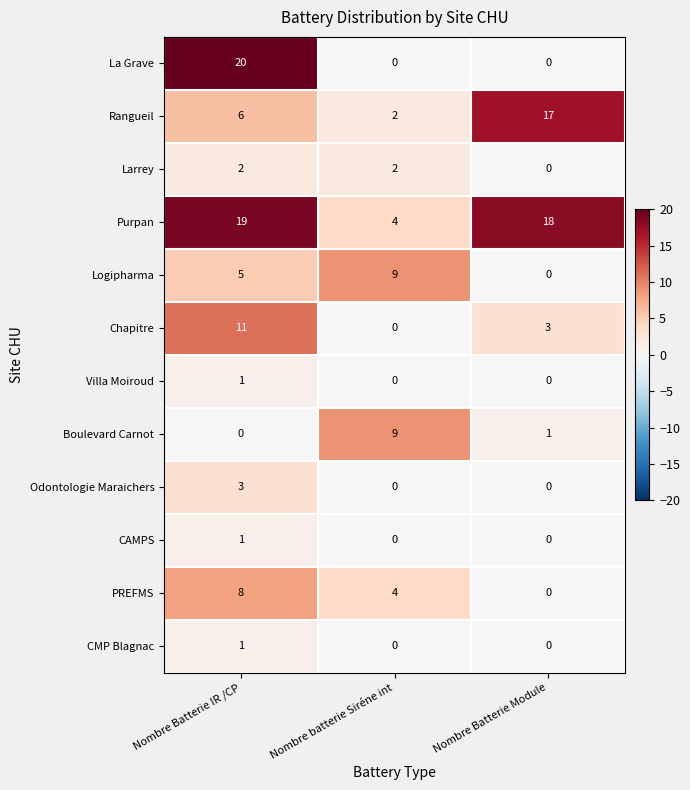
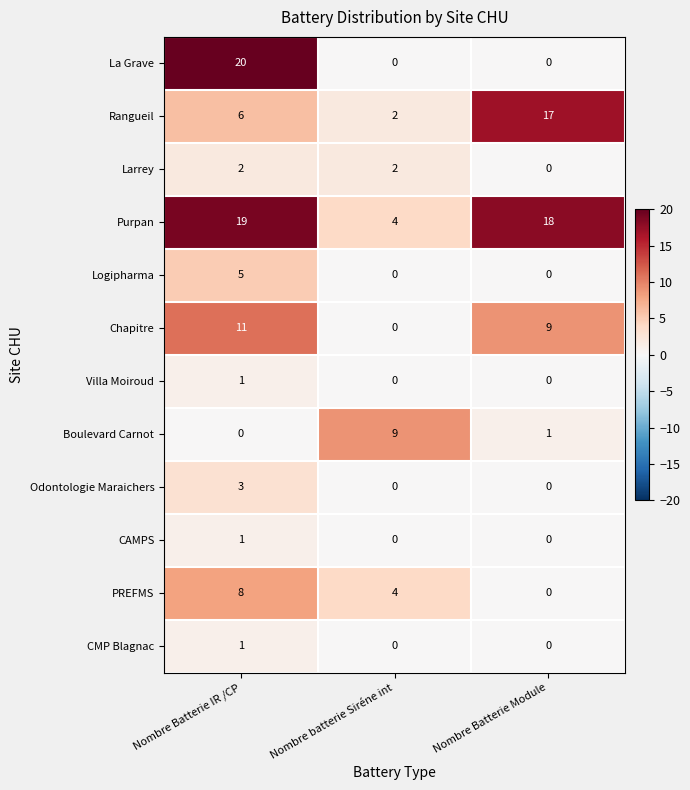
  {
    "La Grave": {
      "Nombre Batterie IR /CP": 20,
      "Nombre batterie Siréne int": 0,
      "Nombre Batterie Module": 0
    },
    "Rangueil": {
      "Nombre Batterie IR /CP": 6,
      "Nombre batterie Siréne int": 2,
      "Nombre Batterie Module": 17
    },
    "Larrey": {
      "Nombre Batterie IR /CP": 2,
      "Nombre batterie Siréne int": 2,
      "Nombre Batterie Module": 0
    },
    "Purpan": {
      "Nombre Batterie IR /CP": 19,
      "Nombre batterie Siréne int": 4,
      "Nombre Batterie Module": 18
    },
    "Logipharma": {
      "Nombre Batterie IR /CP": 5,
-     "Nombre batterie Siréne int": 9,
+     "Nombre batterie Siréne int": 0,
      "Nombre Batterie Module": 0
    },
    "Chapitre": {
      "Nombre Batterie IR /CP": 11,
      "Nombre batterie Siréne int": 0,
-     "Nombre Batterie Module": 3
+     "Nombre Batterie Module": 9
    },
    "Villa Moiroud": {
      "Nombre Batterie IR /CP": 1,
      "Nombre batterie Siréne int": 0,
      "Nombre Batterie Module": 0
    },
    "Boulevard Carnot": {
      "Nombre Batterie IR /CP": 0,
      "Nombre batterie Siréne int": 9,
      "Nombre Batterie Module": 1
    },
    "Odontologie Maraichers": {
      "Nombre Batterie IR /CP": 3,
      "Nombre batterie Siréne int": 0,
      "Nombre Batterie Module": 0
    },
    "CAMPS": {
      "Nombre Batterie IR /CP": 1,
      "Nombre batterie Siréne int": 0,
      "Nombre Batterie Module": 0
    },
    "PREFMS": {
      "Nombre Batterie IR /CP": 8,
      "Nombre batterie Siréne int": 4,
      "Nombre Batterie Module": 0
    },
    "CMP Blagnac": {
      "Nombre Batterie IR /CP": 1,
      "Nombre batterie Siréne int": 0,
      "Nombre Batterie Module": 0
    }
  }
